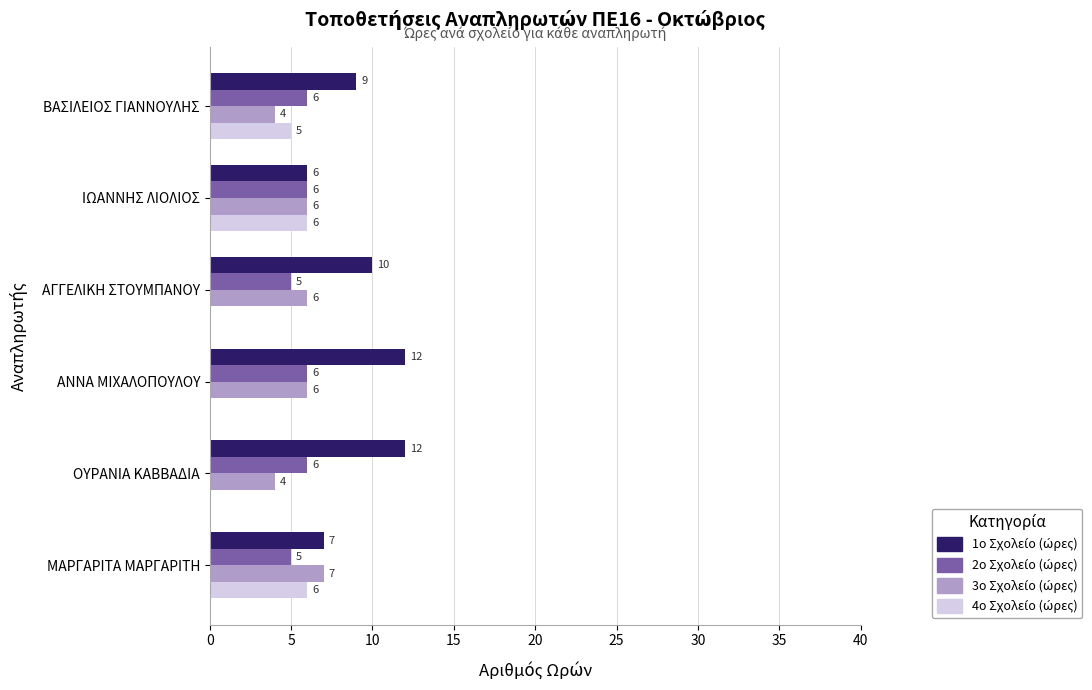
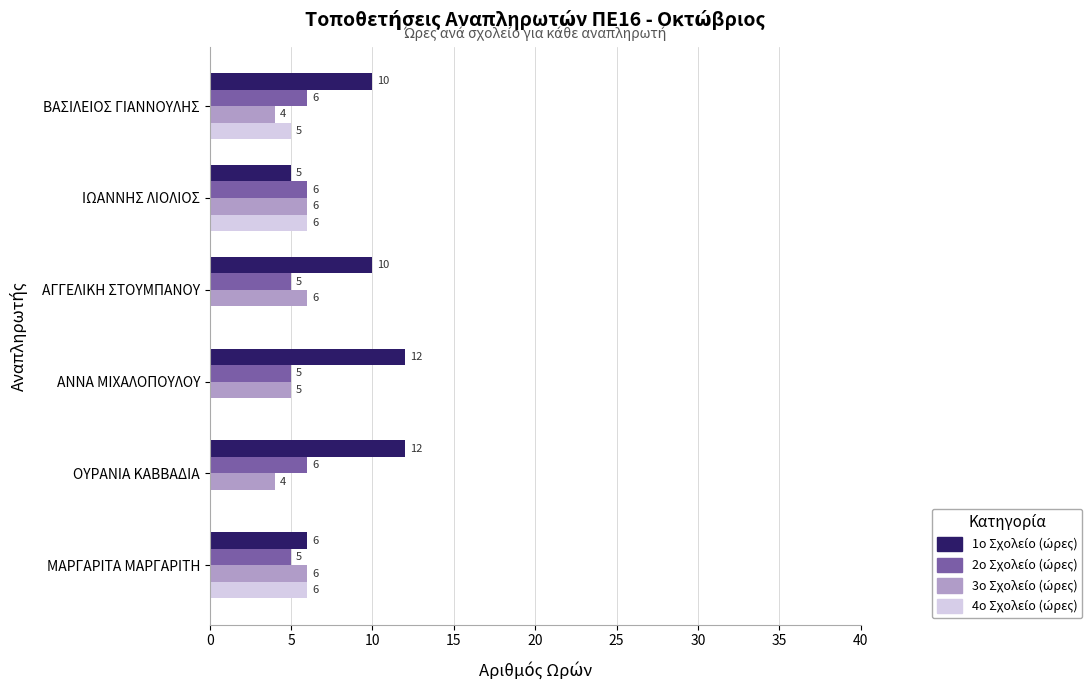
  {
    "1ο Σχολείο (ώρες)": {
-     "ΒΑΣΙΛΕΙΟΣ ΓΙΑΝΝΟΥΛΗΣ": 9,
-     "ΙΩΑΝΝΗΣ ΛΙΟΛΙΟΣ": 6,
+     "ΒΑΣΙΛΕΙΟΣ ΓΙΑΝΝΟΥΛΗΣ": 10,
+     "ΙΩΑΝΝΗΣ ΛΙΟΛΙΟΣ": 5,
      "ΑΓΓΕΛΙΚΗ ΣΤΟΥΜΠΑΝΟΥ": 10,
      "ΑΝΝΑ ΜΙΧΑΛΟΠΟΥΛΟΥ": 12,
      "ΟΥΡΑΝΙΑ ΚΑΒΒΑΔΙΑ": 12,
-     "ΜΑΡΓΑΡΙΤΑ ΜΑΡΓΑΡΙΤΗ": 7
+     "ΜΑΡΓΑΡΙΤΑ ΜΑΡΓΑΡΙΤΗ": 6
    },
    "2ο Σχολείο (ώρες)": {
      "ΒΑΣΙΛΕΙΟΣ ΓΙΑΝΝΟΥΛΗΣ": 6,
      "ΙΩΑΝΝΗΣ ΛΙΟΛΙΟΣ": 6,
      "ΑΓΓΕΛΙΚΗ ΣΤΟΥΜΠΑΝΟΥ": 5,
-     "ΑΝΝΑ ΜΙΧΑΛΟΠΟΥΛΟΥ": 6,
+     "ΑΝΝΑ ΜΙΧΑΛΟΠΟΥΛΟΥ": 5,
      "ΟΥΡΑΝΙΑ ΚΑΒΒΑΔΙΑ": 6,
      "ΜΑΡΓΑΡΙΤΑ ΜΑΡΓΑΡΙΤΗ": 5
    },
    "3ο Σχολείο (ώρες)": {
      "ΒΑΣΙΛΕΙΟΣ ΓΙΑΝΝΟΥΛΗΣ": 4,
      "ΙΩΑΝΝΗΣ ΛΙΟΛΙΟΣ": 6,
      "ΑΓΓΕΛΙΚΗ ΣΤΟΥΜΠΑΝΟΥ": 6,
-     "ΑΝΝΑ ΜΙΧΑΛΟΠΟΥΛΟΥ": 6,
+     "ΑΝΝΑ ΜΙΧΑΛΟΠΟΥΛΟΥ": 5,
      "ΟΥΡΑΝΙΑ ΚΑΒΒΑΔΙΑ": 4,
-     "ΜΑΡΓΑΡΙΤΑ ΜΑΡΓΑΡΙΤΗ": 7
+     "ΜΑΡΓΑΡΙΤΑ ΜΑΡΓΑΡΙΤΗ": 6
    },
    "4ο Σχολείο (ώρες)": {
      "ΒΑΣΙΛΕΙΟΣ ΓΙΑΝΝΟΥΛΗΣ": 5,
      "ΙΩΑΝΝΗΣ ΛΙΟΛΙΟΣ": 6,
      "ΜΑΡΓΑΡΙΤΑ ΜΑΡΓΑΡΙΤΗ": 6
    }
  }
